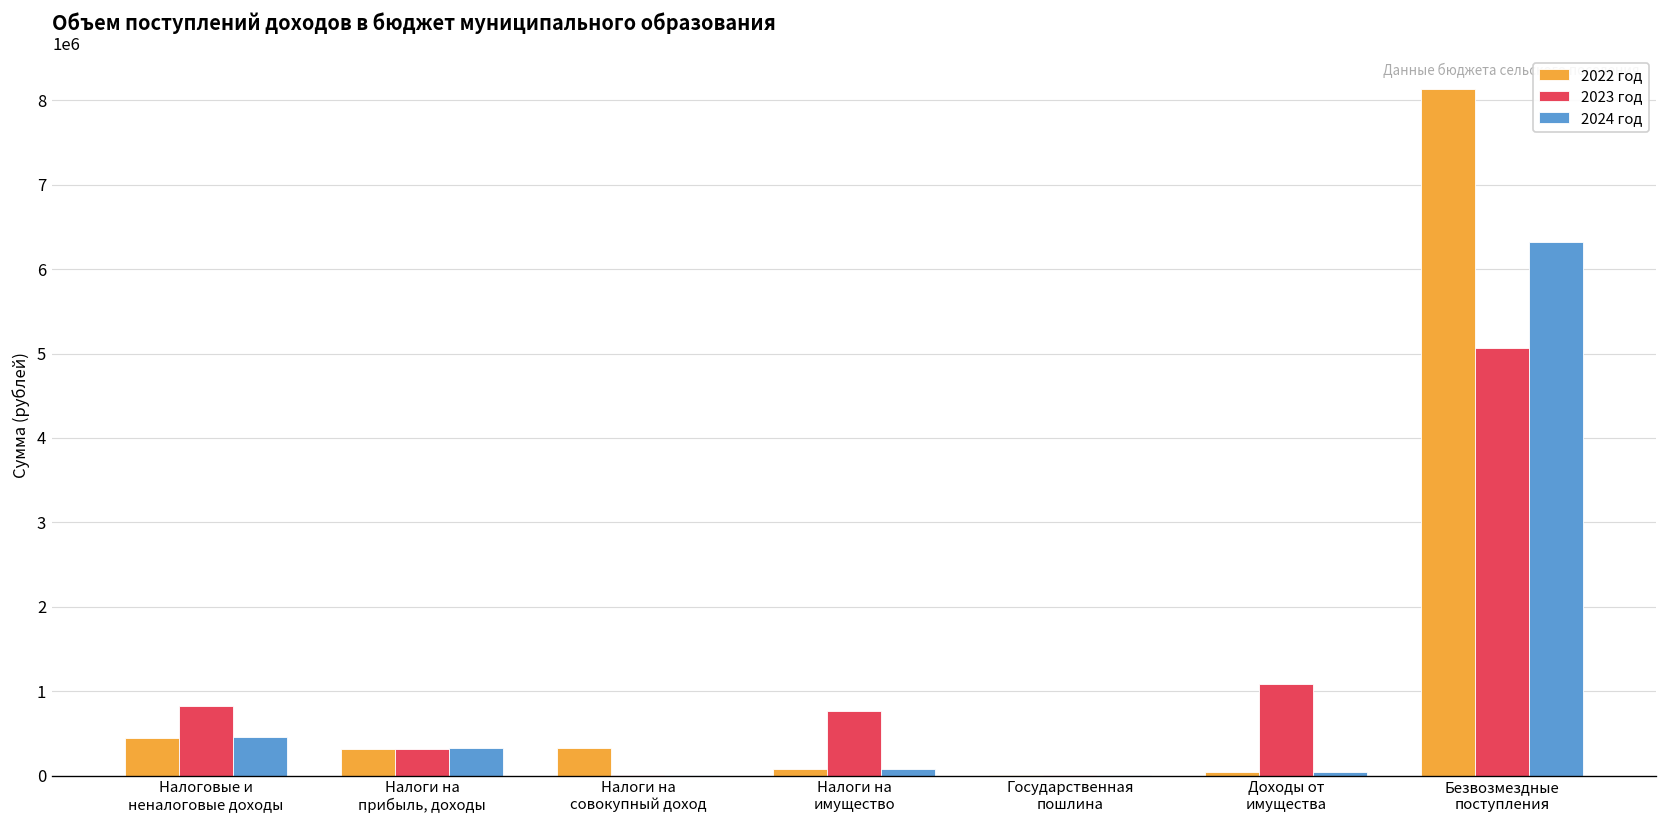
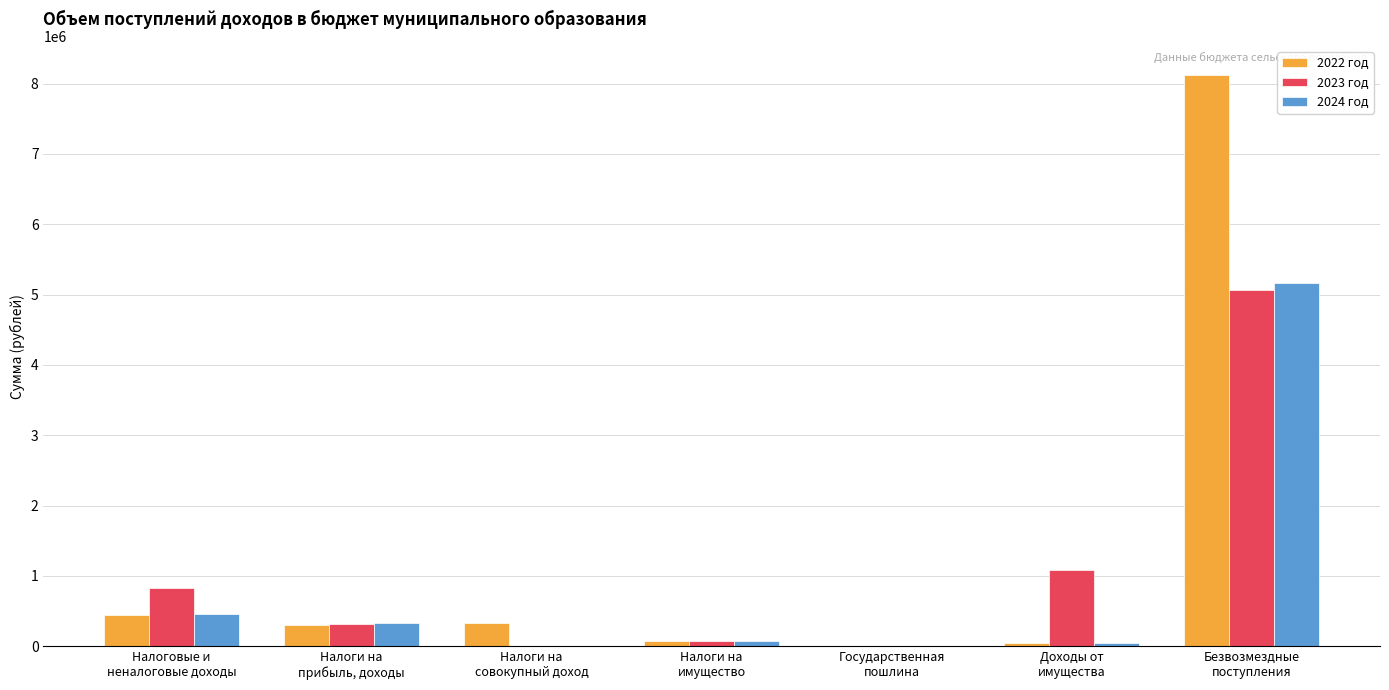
  {
    "2022 год": {
      "Налоговые и неналоговые доходы": 400000,
      "Налоги на прибыль, доходы": 300000,
      "Налоги на совокупный доход": 300000,
      "Налоги на имущество": 100000,
      "Доходы от имущества": 0,
      "Безвозмездные поступления": 8100000
    },
    "2023 год": {
      "Налоговые и неналоговые доходы": 800000,
      "Налоги на прибыль, доходы": 300000,
-     "Налоги на имущество": 800000,
+     "Налоги на имущество": 100000,
      "Доходы от имущества": 1100000,
      "Безвозмездные поступления": 5100000
    },
    "2024 год": {
      "Налоговые и неналоговые доходы": 500000,
      "Налоги на прибыль, доходы": 300000,
      "Налоги на имущество": 100000,
      "Доходы от имущества": 0,
-     "Безвозмездные поступления": 6300000
+     "Безвозмездные поступления": 5200000
    }
  }
